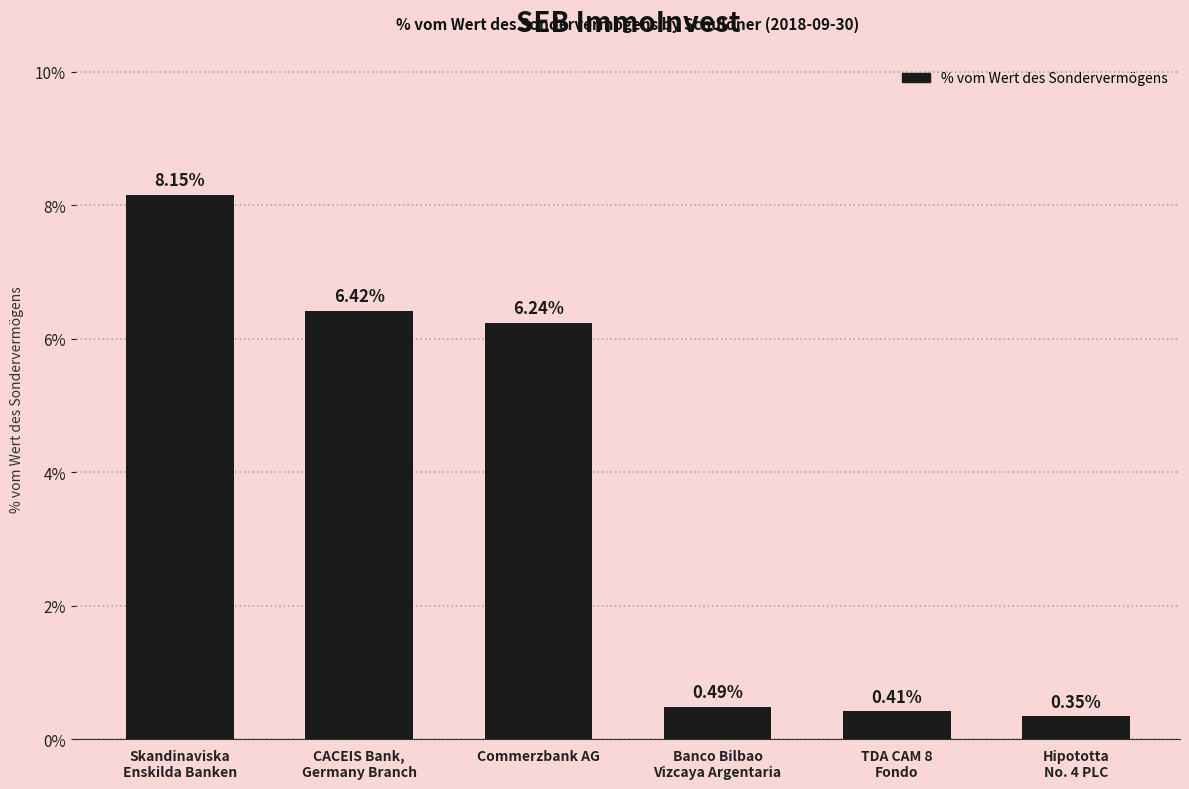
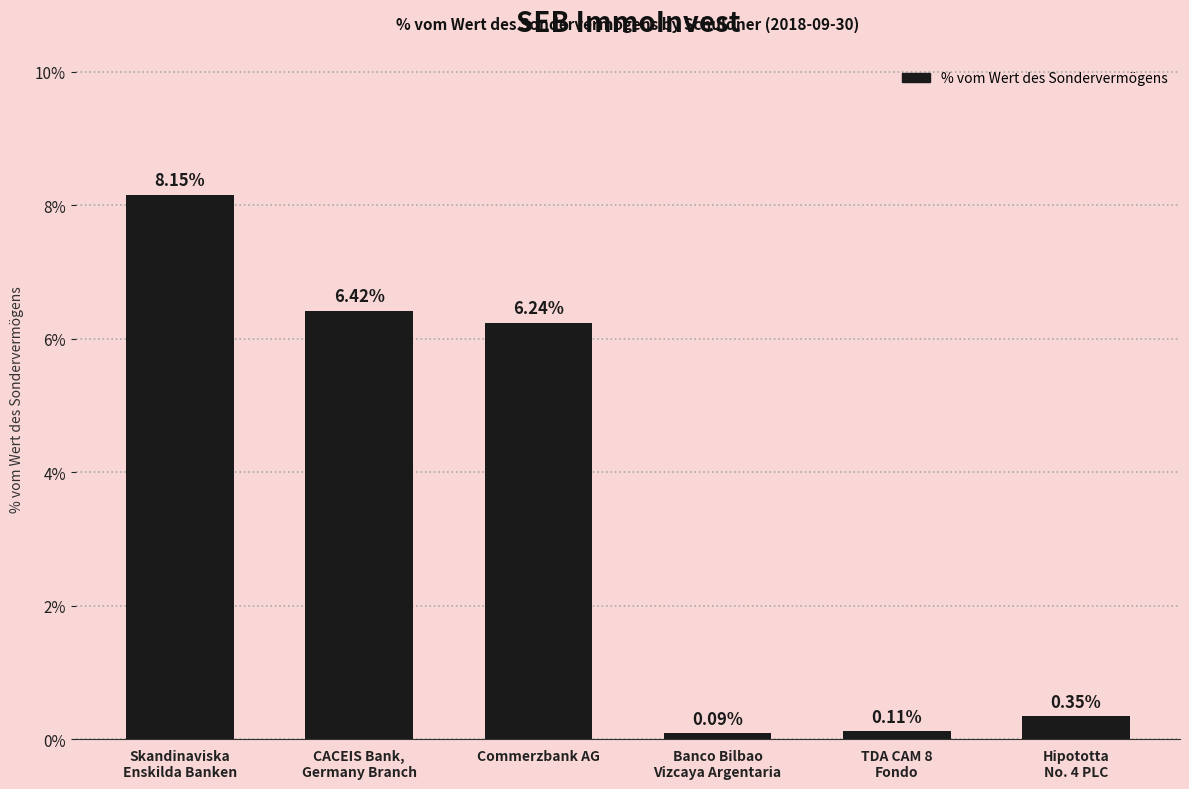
  {
    "Skandinaviska Enskilda Banken": "8.15%",
    "CACEIS Bank, Germany Branch": "6.42%",
    "Commerzbank AG": "6.24%",
-   "Banco Bilbao Vizcaya Argentaria": "0.49%",
-   "TDA CAM 8 Fondo": "0.41%",
+   "Banco Bilbao Vizcaya Argentaria": "0.09%",
+   "TDA CAM 8 Fondo": "0.11%",
    "Hipototta No. 4 PLC": "0.35%"
  }
